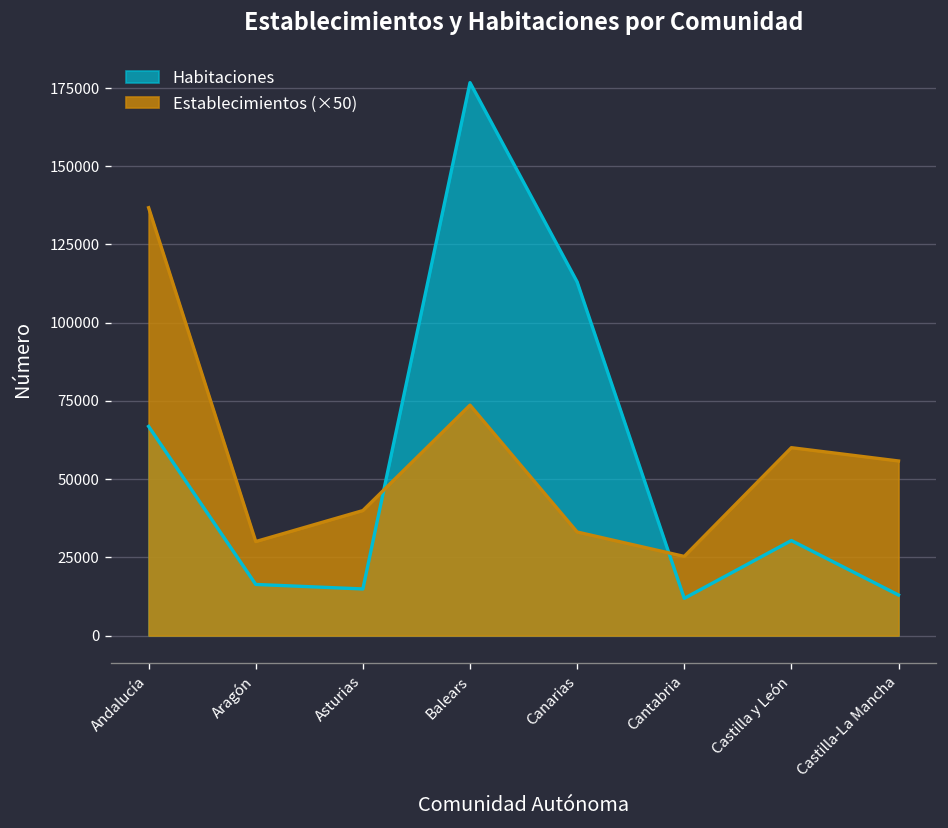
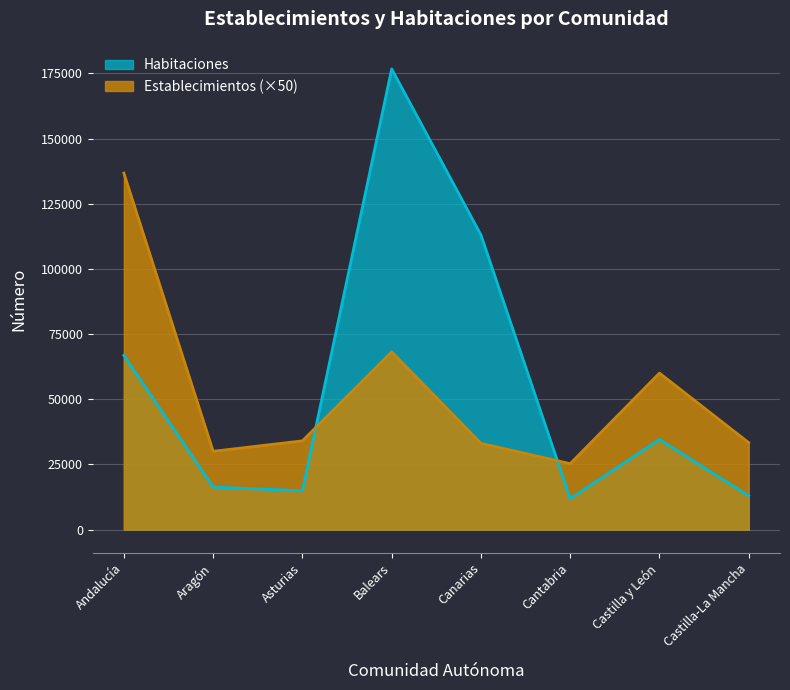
  {
    "Habitaciones": {
      "Andalucía": 67000,
      "Aragón": 16000,
      "Asturias": 15000,
      "Balears": 177000,
      "Canarias": 113000,
      "Cantabria": 12000,
-     "Castilla y León": 30000,
+     "Castilla y León": 35000,
      "Castilla-La Mancha": 13000
    },
    "Establecimientos (×50)": {
      "Andalucía": 137000,
      "Aragón": 30000,
-     "Asturias": 40000,
-     "Balears": 74000,
+     "Asturias": 34000,
+     "Balears": 68000,
      "Canarias": 33000,
      "Cantabria": 25000,
      "Castilla y León": 60000,
-     "Castilla-La Mancha": 56000
+     "Castilla-La Mancha": 33000
    }
  }
